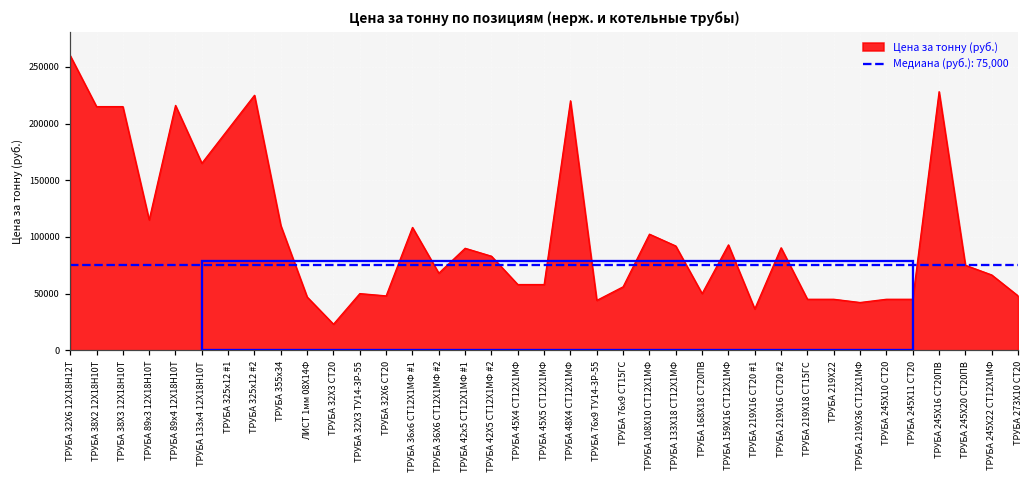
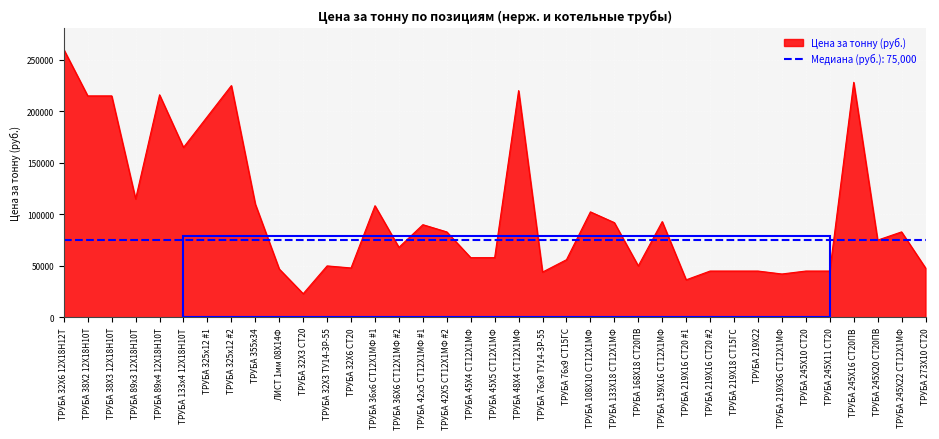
  {
    "ТРУБА 32Х6 12Х18Н12Т": 260000,
    "ТРУБА 38Х2 12Х18Н10Т": 215000,
    "ТРУБА 38Х3 12Х18Н10Т": 215000,
    "ТРУБА 89х3 12Х18Н10Т": 115000,
    "ТРУБА 89х4 12Х18Н10Т": 216000,
    "ТРУБА 133х4 12Х18Н10Т": 165000,
    "ТРУБА 325х12 #1": 195000,
    "ТРУБА 325х12 #2": 225000,
    "ТРУБА 355х34": 110000,
    "ЛИСТ 1мм 08Х14Ф": 47000,
    "ТРУБА 32Х3 СТ20": 23000,
    "ТРУБА 32Х3 ТУ14-3Р-55": 50000,
    "ТРУБА 32Х6 СТ20": 48000,
    "ТРУБА 36х6 СТ12Х1МФ #1": 108000,
    "ТРУБА 36Х6 СТ12Х1МФ #2": 68000,
    "ТРУБА 42х5 СТ12Х1МФ #1": 90000,
    "ТРУБА 42Х5 СТ12Х1МФ #2": 83000,
    "ТРУБА 45Х4 СТ12Х1МФ": 58000,
    "ТРУБА 45Х5 СТ12Х1МФ": 58000,
    "ТРУБА 48Х4 СТ12Х1МФ": 220000,
    "ТРУБА 76х9 ТУ14-3Р-55": 44000,
    "ТРУБА 76х9 СТ15ГС": 56000,
    "ТРУБА 108Х10 СТ12Х1МФ": 102000,
    "ТРУБА 133Х18 СТ12Х1МФ": 92000,
    "ТРУБА 168Х18 СТ20ПВ": 50000,
    "ТРУБА 159Х16 СТ12Х1МФ": 93000,
    "ТРУБА 219Х16 СТ20 #1": 36000,
-   "ТРУБА 219Х16 СТ20 #2": 90000,
+   "ТРУБА 219Х16 СТ20 #2": 45000,
    "ТРУБА 219Х18 СТ15ГС": 45000,
    "ТРУБА 219Х22": 45000,
    "ТРУБА 219Х36 СТ12Х1МФ": 42000,
    "ТРУБА 245Х10 СТ20": 45000,
    "ТРУБА 245Х11 СТ20": 45000,
    "ТРУБА 245Х16 СТ20ПВ": 228000,
    "ТРУБА 245Х20 СТ20ПВ": 75000,
-   "ТРУБА 245Х22 СТ12Х1МФ": 66000,
+   "ТРУБА 245Х22 СТ12Х1МФ": 83000,
    "ТРУБА 273Х10 СТ20": 48000
  }
